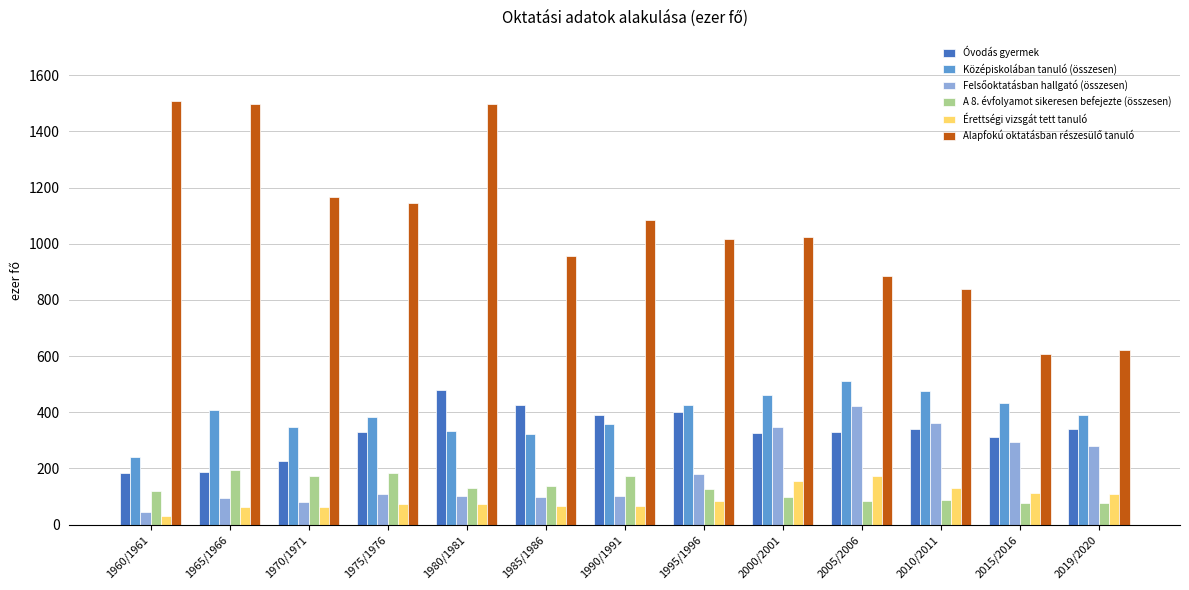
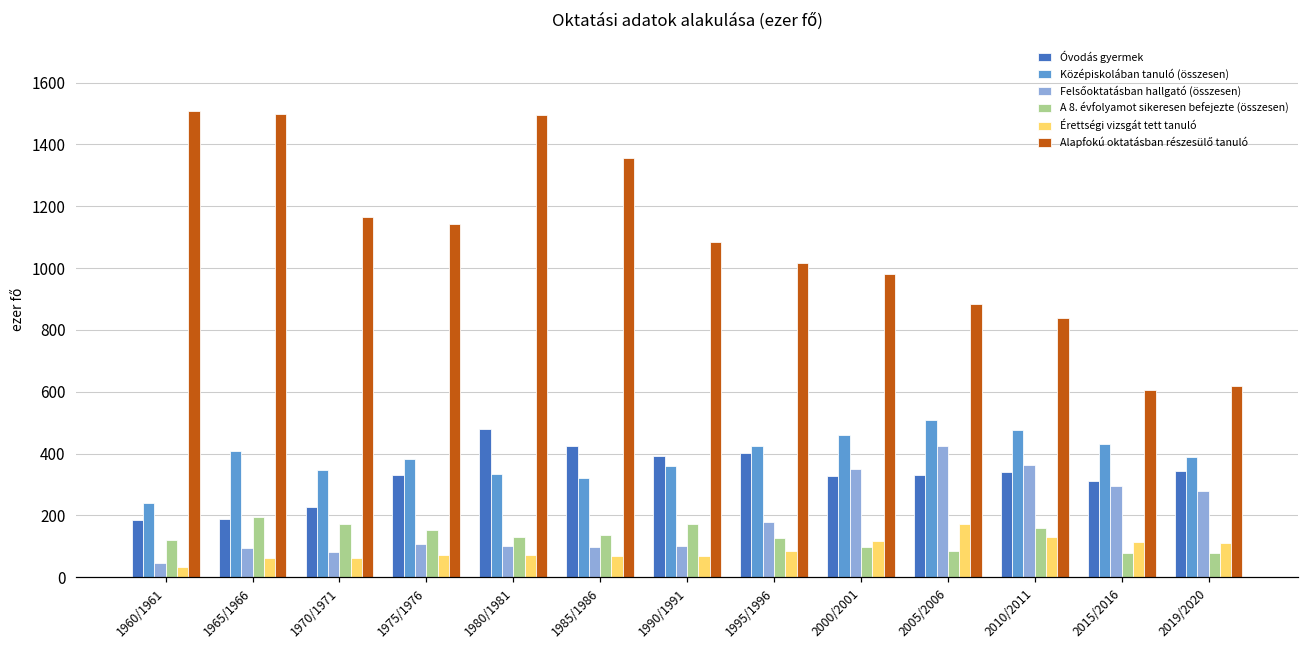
  {
    "A 8. évfolyamot sikeresen befejezte (összesen)": {
      "1960/1961": 120,
      "1965/1966": 190,
      "1970/1971": 170,
-     "1975/1976": 180,
+     "1975/1976": 150,
      "1980/1981": 130,
      "1985/1986": 140,
      "1990/1991": 170,
      "1995/1996": 130,
      "2000/2001": 100,
      "2005/2006": 90,
-     "2010/2011": 90,
+     "2010/2011": 160,
      "2015/2016": 80,
      "2019/2020": 80
    },
    "Érettségi vizsgát tett tanuló": {
      "1960/1961": 30,
      "1965/1966": 60,
      "1970/1971": 60,
      "1975/1976": 70,
      "1980/1981": 70,
      "1985/1986": 70,
      "1990/1991": 70,
      "1995/1996": 80,
-     "2000/2001": 150,
+     "2000/2001": 120,
      "2005/2006": 170,
      "2010/2011": 130,
      "2015/2016": 110,
      "2019/2020": 110
    },
    "Alapfokú oktatásban részesülő tanuló": {
      "1960/1961": 1510,
      "1965/1966": 1500,
      "1970/1971": 1170,
      "1975/1976": 1140,
      "1980/1981": 1500,
-     "1985/1986": 960,
+     "1985/1986": 1360,
      "1990/1991": 1090,
      "1995/1996": 1020,
-     "2000/2001": 1020,
+     "2000/2001": 980,
      "2005/2006": 880,
      "2010/2011": 840,
      "2015/2016": 610,
      "2019/2020": 620
    }
  }
